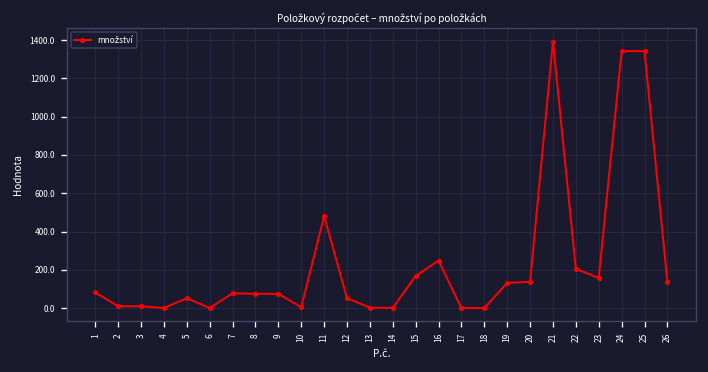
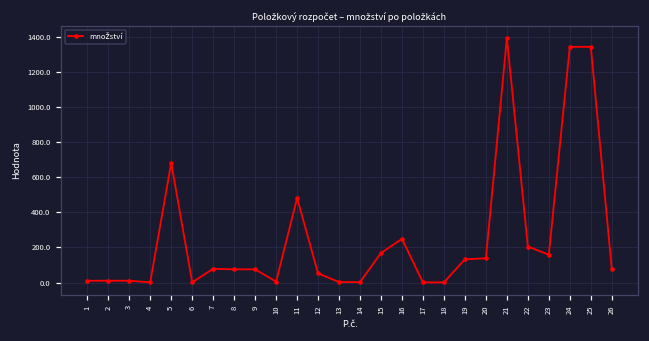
  {
-   "1": 80,
+   "1": 10,
    "2": 10,
    "3": 10,
    "4": 0,
-   "5": 50,
+   "5": 680,
    "6": 0,
    "7": 80,
    "8": 80,
    "9": 80,
    "10": 10,
    "11": 480,
    "12": 50,
    "13": 0,
    "14": 0,
    "15": 170,
    "16": 250,
    "17": 0,
    "18": 0,
    "19": 130,
    "20": 140,
    "21": 1390,
    "22": 210,
    "23": 160,
    "24": 1340,
    "25": 1340,
-   "26": 140
+   "26": 80
  }
